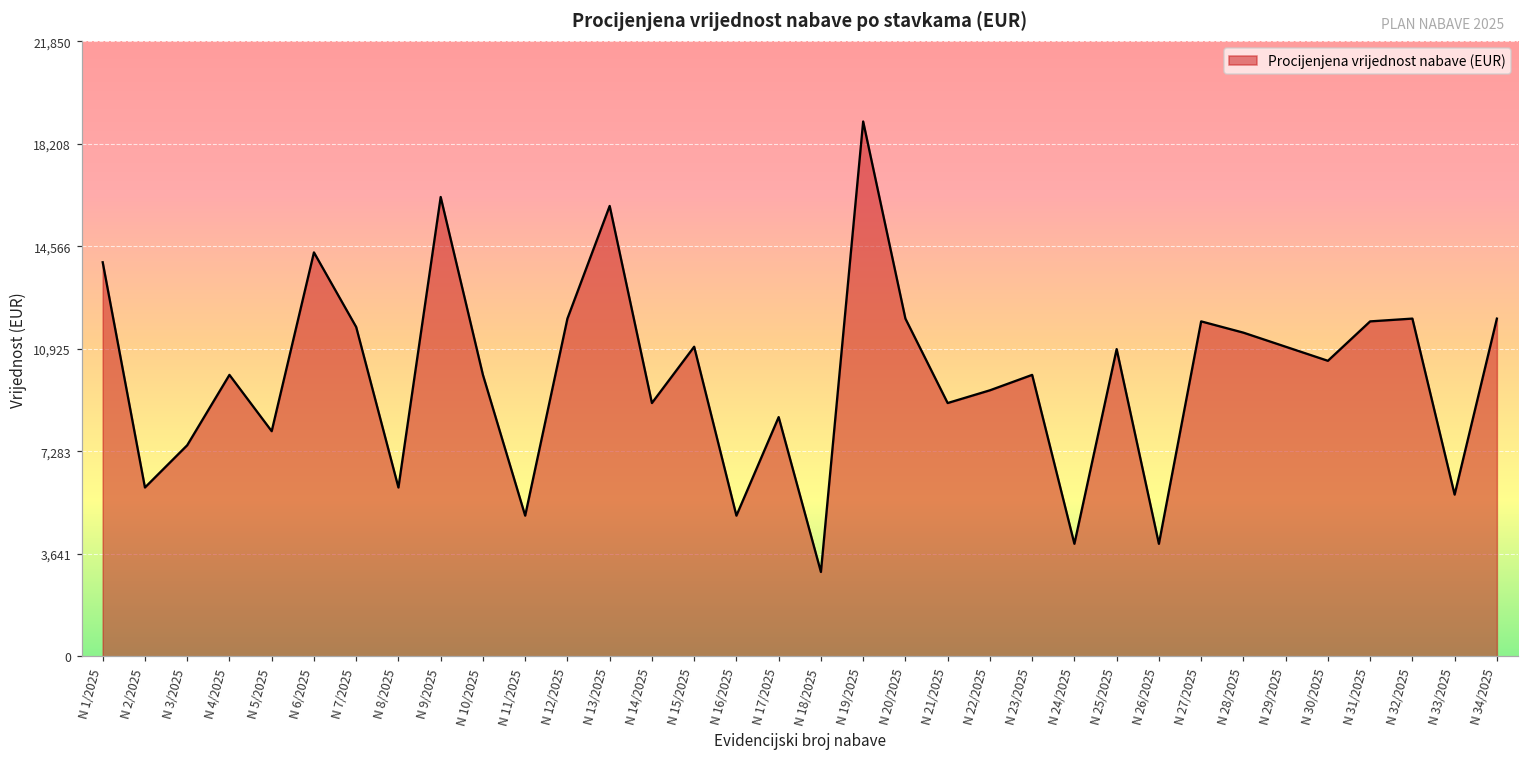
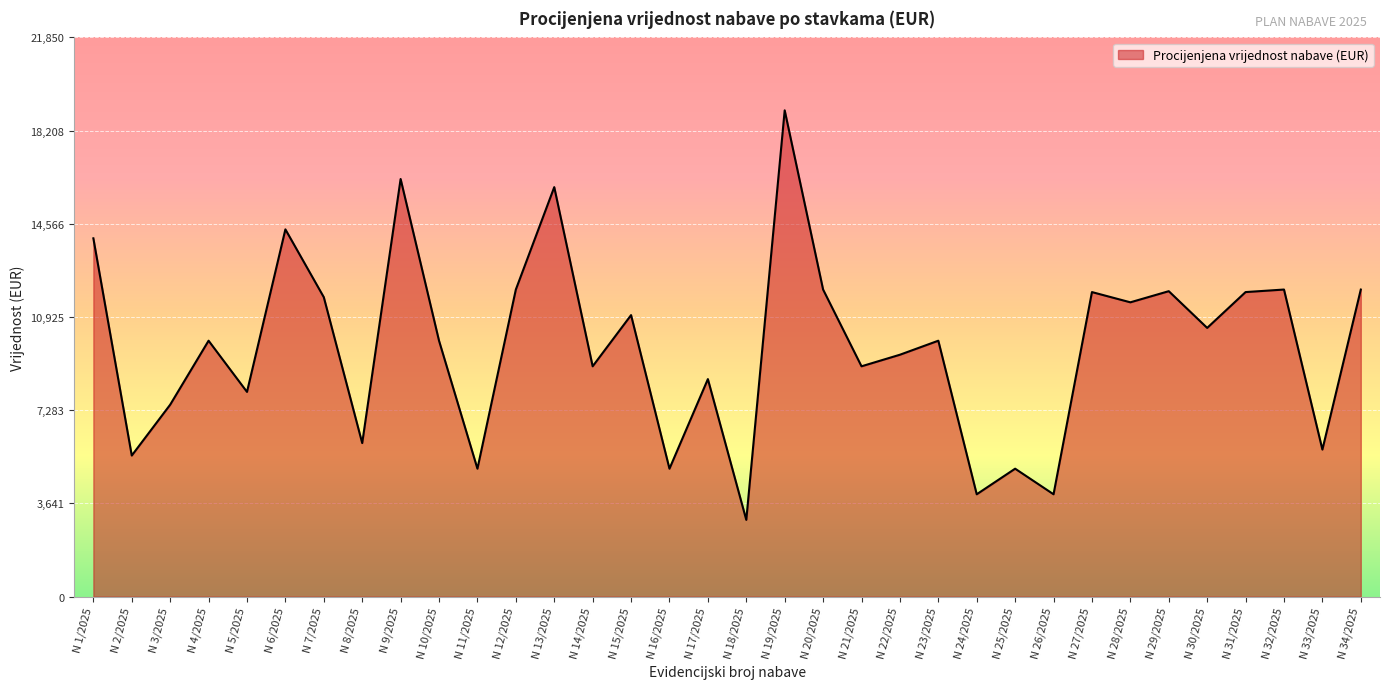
  {
    "N 1/2025": "14,000",
-   "N 2/2025": "6,000",
+   "N 2/2025": "5,500",
    "N 3/2025": "7,500",
    "N 4/2025": "10,000",
    "N 5/2025": "8,000",
    "N 6/2025": "14,400",
    "N 7/2025": "11,700",
    "N 8/2025": "6,000",
    "N 9/2025": "16,300",
    "N 10/2025": "10,000",
    "N 11/2025": "5,000",
    "N 12/2025": "12,000",
    "N 13/2025": "16,000",
    "N 14/2025": "9,000",
    "N 15/2025": "11,000",
    "N 16/2025": "5,000",
    "N 17/2025": "8,500",
    "N 18/2025": "3,000",
    "N 19/2025": "19,000",
    "N 20/2025": "12,000",
    "N 21/2025": "9,000",
    "N 22/2025": "9,500",
    "N 23/2025": "10,000",
    "N 24/2025": "4,000",
-   "N 25/2025": "10,900",
+   "N 25/2025": "5,000",
    "N 26/2025": "4,000",
    "N 27/2025": "11,900",
    "N 28/2025": "11,500",
-   "N 29/2025": "11,000",
+   "N 29/2025": "11,900",
    "N 30/2025": "10,500",
    "N 31/2025": "11,900",
    "N 32/2025": "12,000",
    "N 33/2025": "5,700",
    "N 34/2025": "12,000"
  }
